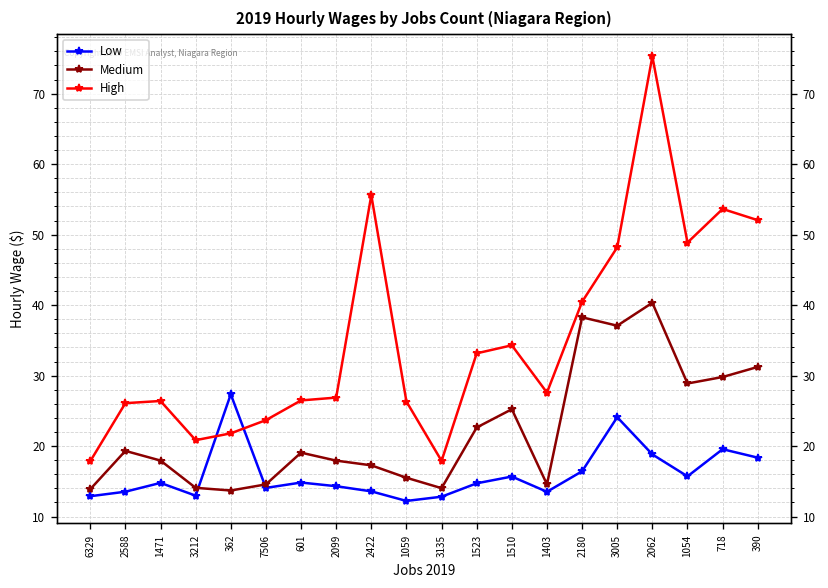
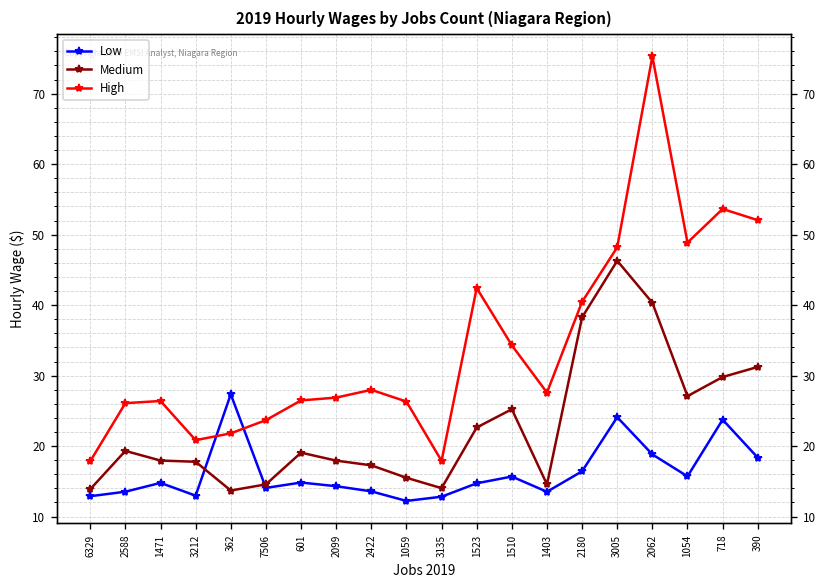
  {
    "Low": {
      "6329": 13,
      "2588": 14,
      "1471": 15,
      "3212": 13,
      "362": 27,
      "7506": 14,
      "601": 15,
      "2099": 14,
      "2422": 14,
      "1059": 12,
      "3135": 13,
      "1523": 15,
      "1510": 16,
      "1403": 14,
      "2180": 16,
      "3005": 24,
      "2062": 19,
      "1054": 16,
-     "718": 20,
+     "718": 24,
      "390": 18
    },
    "Medium": {
      "6329": 14,
      "2588": 19,
      "1471": 18,
-     "3212": 14,
+     "3212": 18,
      "362": 14,
      "7506": 15,
      "601": 19,
      "2099": 18,
      "2422": 17,
      "1059": 16,
      "3135": 14,
      "1523": 23,
      "1510": 25,
      "1403": 15,
      "2180": 38,
-     "3005": 37,
+     "3005": 46,
      "2062": 40,
-     "1054": 29,
+     "1054": 27,
      "718": 30,
      "390": 31
    },
    "High": {
      "6329": 18,
      "2588": 26,
      "1471": 26,
      "3212": 21,
      "362": 22,
      "7506": 24,
      "601": 26,
      "2099": 27,
-     "2422": 56,
+     "2422": 28,
      "1059": 26,
      "3135": 18,
-     "1523": 33,
+     "1523": 42,
      "1510": 34,
      "1403": 28,
      "2180": 40,
      "3005": 48,
      "2062": 75,
      "1054": 49,
      "718": 54,
      "390": 52
    }
  }
